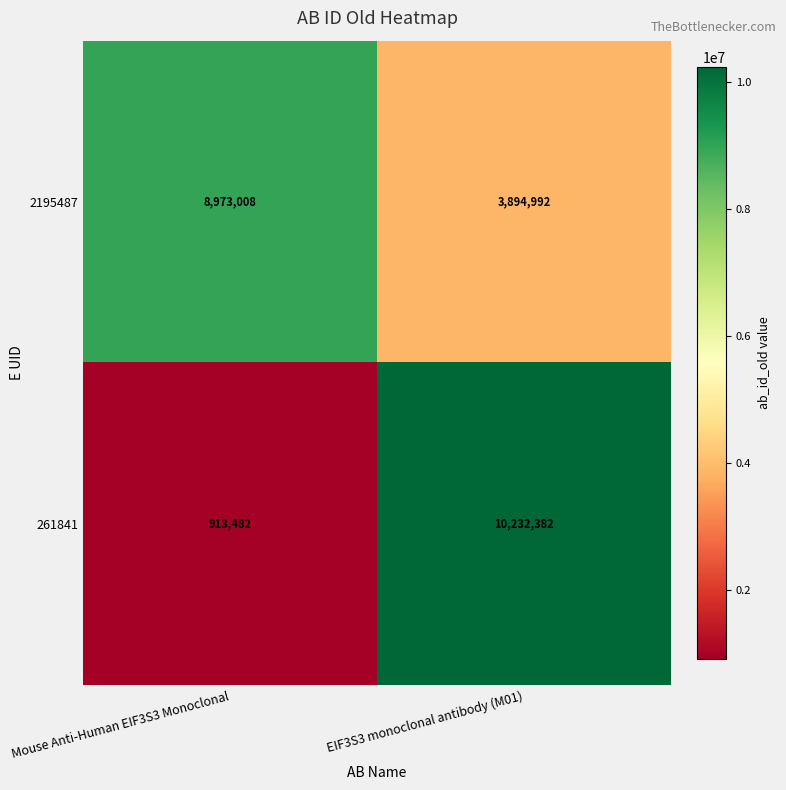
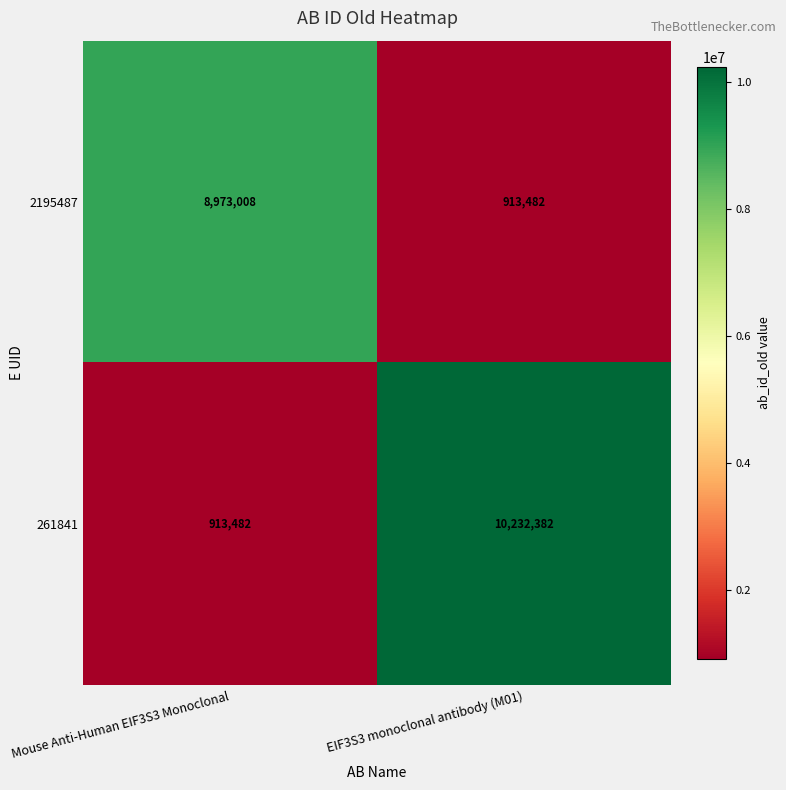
  {
    "2195487": {
      "Mouse Anti-Human EIF3S3 Monoclonal": "8,973,008",
-     "EIF3S3 monoclonal antibody (M01)": "3,894,992"
+     "EIF3S3 monoclonal antibody (M01)": "913,482"
    },
    "261841": {
      "Mouse Anti-Human EIF3S3 Monoclonal": "913,482",
      "EIF3S3 monoclonal antibody (M01)": "10,232,382"
    }
  }
